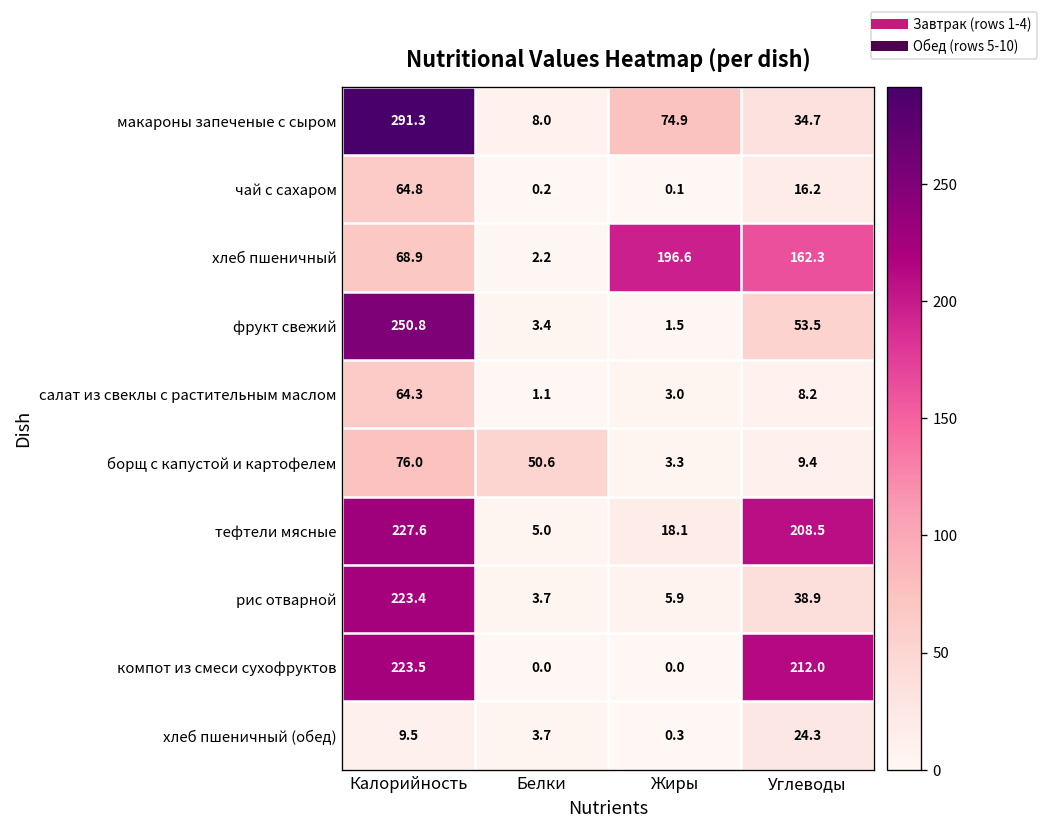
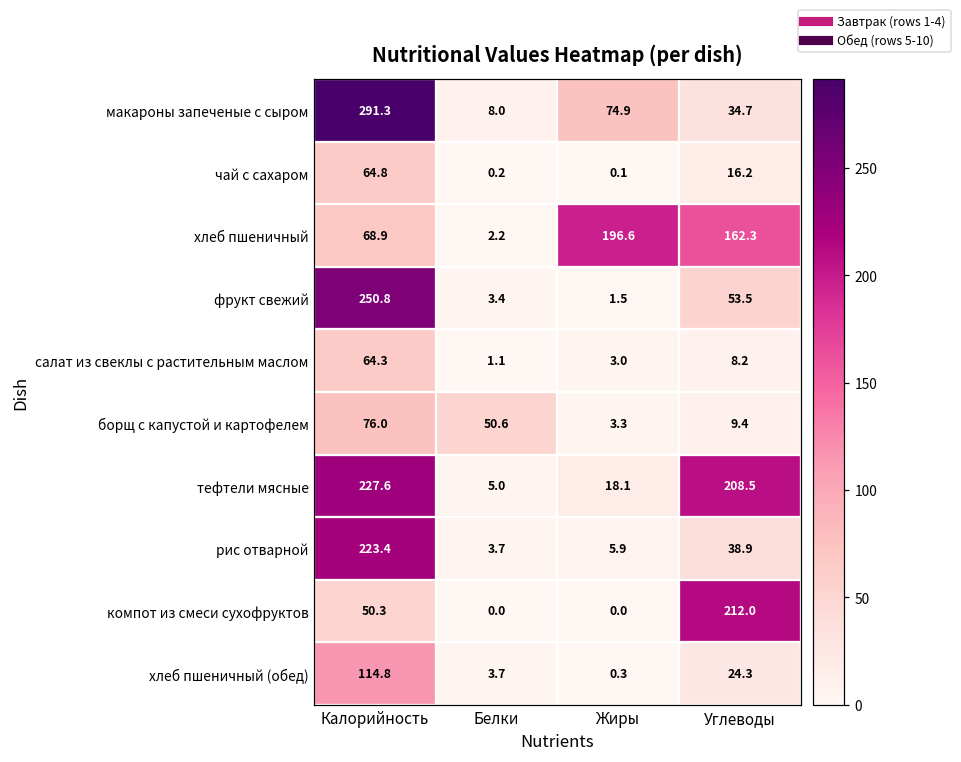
  {
    "макароны запеченые с сыром": {
      "Калорийность": 291.3,
      "Белки": 8.0,
      "Жиры": 74.9,
      "Углеводы": 34.7
    },
    "чай с сахаром": {
      "Калорийность": 64.8,
      "Белки": 0.2,
      "Жиры": 0.1,
      "Углеводы": 16.2
    },
    "хлеб пшеничный": {
      "Калорийность": 68.9,
      "Белки": 2.2,
      "Жиры": 196.6,
      "Углеводы": 162.3
    },
    "фрукт свежий": {
      "Калорийность": 250.8,
      "Белки": 3.4,
      "Жиры": 1.5,
      "Углеводы": 53.5
    },
    "салат из свеклы с растительным маслом": {
      "Калорийность": 64.3,
      "Белки": 1.1,
      "Жиры": 3.0,
      "Углеводы": 8.2
    },
    "борщ с капустой и картофелем": {
      "Калорийность": 76.0,
      "Белки": 50.6,
      "Жиры": 3.3,
      "Углеводы": 9.4
    },
    "тефтели мясные": {
      "Калорийность": 227.6,
      "Белки": 5.0,
      "Жиры": 18.1,
      "Углеводы": 208.5
    },
    "рис отварной": {
      "Калорийность": 223.4,
      "Белки": 3.7,
      "Жиры": 5.9,
      "Углеводы": 38.9
    },
    "компот из смеси сухофруктов": {
-     "Калорийность": 223.5,
+     "Калорийность": 50.3,
      "Белки": 0.0,
      "Жиры": 0.0,
      "Углеводы": 212.0
    },
    "хлеб пшеничный (обед)": {
-     "Калорийность": 9.5,
+     "Калорийность": 114.8,
      "Белки": 3.7,
      "Жиры": 0.3,
      "Углеводы": 24.3
    }
  }
